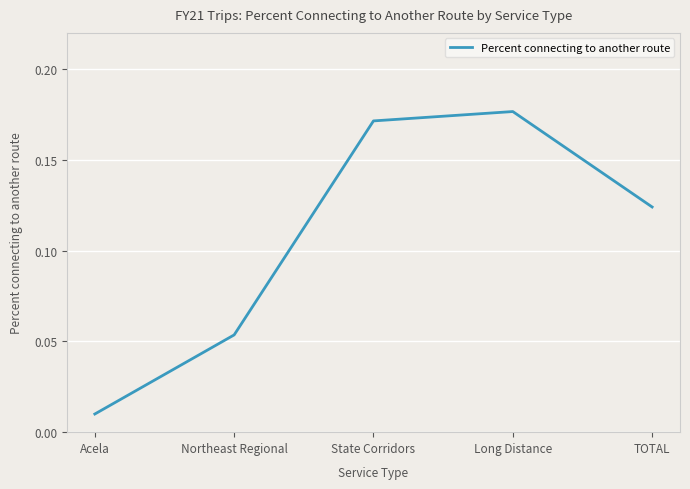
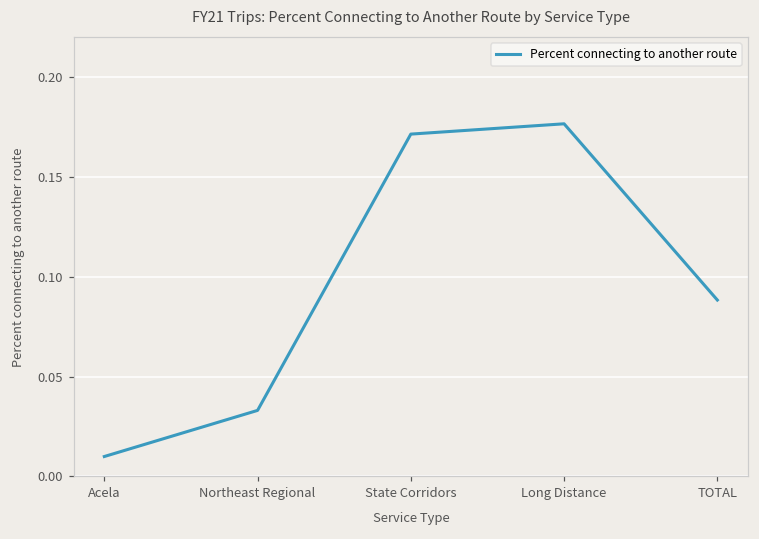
  {
    "Acela": 0.010,
-   "Northeast Regional": 0.054,
+   "Northeast Regional": 0.033,
    "State Corridors": 0.171,
    "Long Distance": 0.177,
-   "TOTAL": 0.124
+   "TOTAL": 0.088
  }
